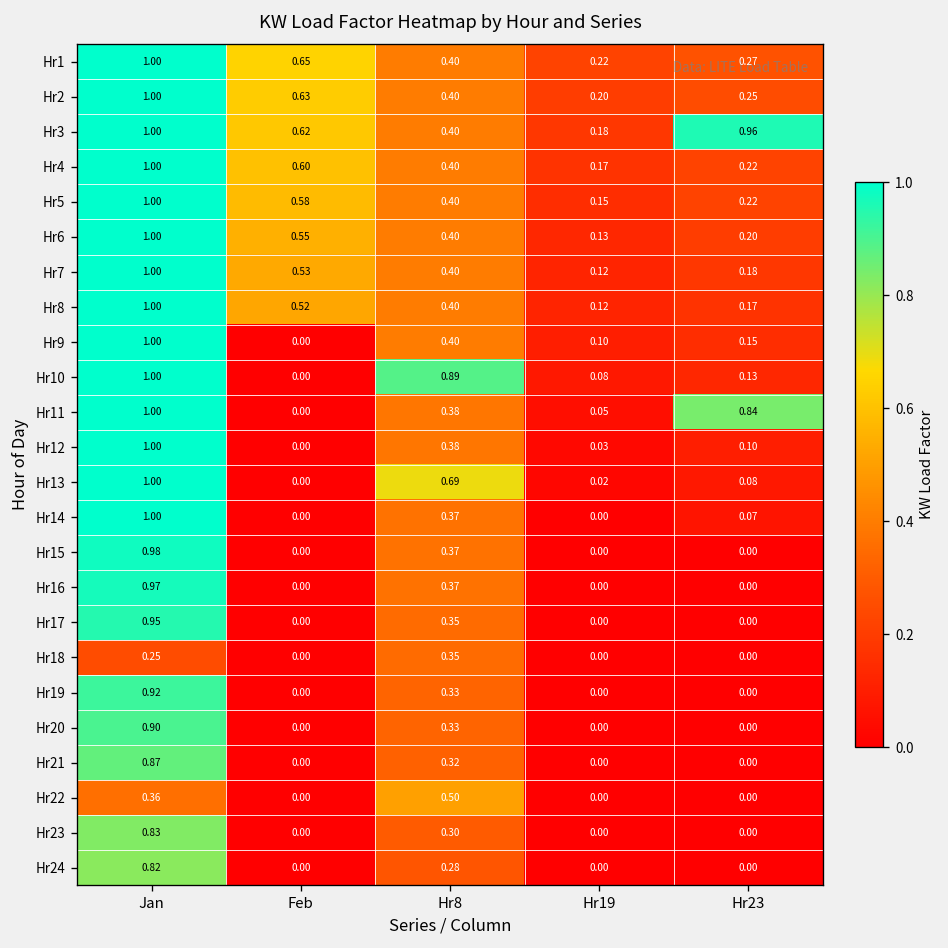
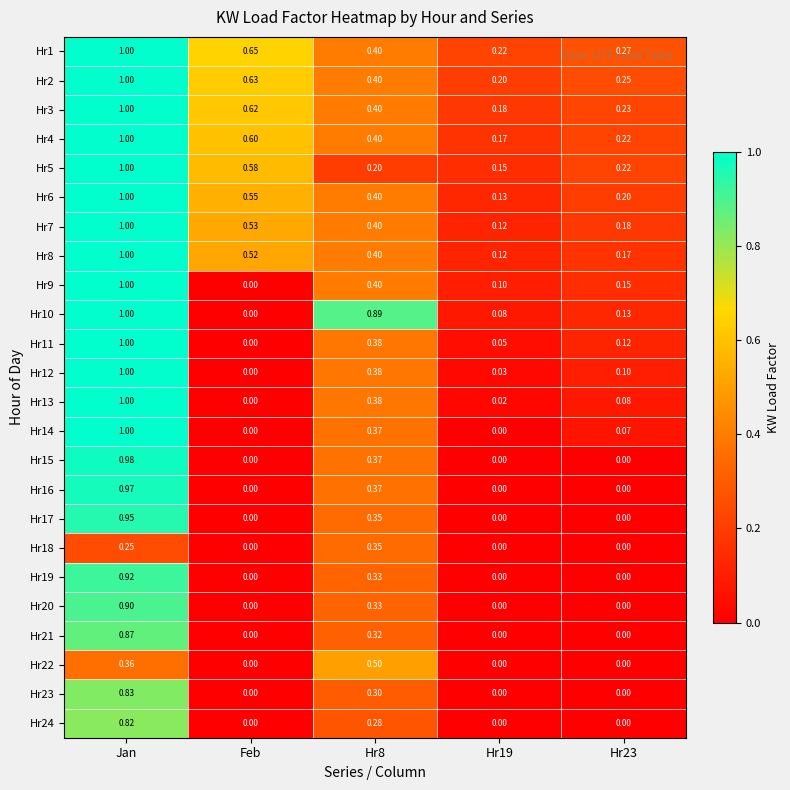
  {
    "Hr1": {
      "Jan": 1.00,
      "Feb": 0.65,
      "Hr8": 0.40,
      "Hr19": 0.22
    },
    "Hr2": {
      "Jan": 1.00,
      "Feb": 0.63,
      "Hr8": 0.40,
      "Hr19": 0.20,
      "Hr23": 0.25
    },
    "Hr3": {
      "Jan": 1.00,
      "Feb": 0.62,
      "Hr8": 0.40,
      "Hr19": 0.18,
-     "Hr23": 0.96
+     "Hr23": 0.23
    },
    "Hr4": {
      "Jan": 1.00,
      "Feb": 0.60,
      "Hr8": 0.40,
      "Hr19": 0.17,
      "Hr23": 0.22
    },
    "Hr5": {
      "Jan": 1.00,
      "Feb": 0.58,
-     "Hr8": 0.40,
+     "Hr8": 0.20,
      "Hr19": 0.15,
      "Hr23": 0.22
    },
    "Hr6": {
      "Jan": 1.00,
      "Feb": 0.55,
      "Hr8": 0.40,
      "Hr19": 0.13,
      "Hr23": 0.20
    },
    "Hr7": {
      "Jan": 1.00,
      "Feb": 0.53,
      "Hr8": 0.40,
      "Hr19": 0.12,
      "Hr23": 0.18
    },
    "Hr8": {
      "Jan": 1.00,
      "Feb": 0.52,
      "Hr8": 0.40,
      "Hr19": 0.12,
      "Hr23": 0.17
    },
    "Hr9": {
      "Jan": 1.00,
      "Feb": 0.00,
      "Hr8": 0.40,
      "Hr19": 0.10,
      "Hr23": 0.15
    },
    "Hr10": {
      "Jan": 1.00,
      "Feb": 0.00,
      "Hr8": 0.89,
      "Hr19": 0.08,
      "Hr23": 0.13
    },
    "Hr11": {
      "Jan": 1.00,
      "Feb": 0.00,
      "Hr8": 0.38,
      "Hr19": 0.05,
-     "Hr23": 0.84
+     "Hr23": 0.12
    },
    "Hr12": {
      "Jan": 1.00,
      "Feb": 0.00,
      "Hr8": 0.38,
      "Hr19": 0.03,
      "Hr23": 0.10
    },
    "Hr13": {
      "Jan": 1.00,
      "Feb": 0.00,
-     "Hr8": 0.69,
+     "Hr8": 0.38,
      "Hr19": 0.02,
      "Hr23": 0.08
    },
    "Hr14": {
      "Jan": 1.00,
      "Feb": 0.00,
      "Hr8": 0.37,
      "Hr19": 0.00,
      "Hr23": 0.07
    },
    "Hr15": {
      "Jan": 0.98,
      "Feb": 0.00,
      "Hr8": 0.37,
      "Hr19": 0.00,
      "Hr23": 0.00
    },
    "Hr16": {
      "Jan": 0.97,
      "Feb": 0.00,
      "Hr8": 0.37,
      "Hr19": 0.00,
      "Hr23": 0.00
    },
    "Hr17": {
      "Jan": 0.95,
      "Feb": 0.00,
      "Hr8": 0.35,
      "Hr19": 0.00,
      "Hr23": 0.00
    },
    "Hr18": {
      "Jan": 0.25,
      "Feb": 0.00,
      "Hr8": 0.35,
      "Hr19": 0.00,
      "Hr23": 0.00
    },
    "Hr19": {
      "Jan": 0.92,
      "Feb": 0.00,
      "Hr8": 0.33,
      "Hr19": 0.00,
      "Hr23": 0.00
    },
    "Hr20": {
      "Jan": 0.90,
      "Feb": 0.00,
      "Hr8": 0.33,
      "Hr19": 0.00,
      "Hr23": 0.00
    },
    "Hr21": {
      "Jan": 0.87,
      "Feb": 0.00,
      "Hr8": 0.32,
      "Hr19": 0.00,
      "Hr23": 0.00
    },
    "Hr22": {
      "Jan": 0.36,
      "Feb": 0.00,
      "Hr8": 0.50,
      "Hr19": 0.00,
      "Hr23": 0.00
    },
    "Hr23": {
      "Jan": 0.83,
      "Feb": 0.00,
      "Hr8": 0.30,
      "Hr19": 0.00,
      "Hr23": 0.00
    },
    "Hr24": {
      "Jan": 0.82,
      "Feb": 0.00,
      "Hr8": 0.28,
      "Hr19": 0.00,
      "Hr23": 0.00
    }
  }
